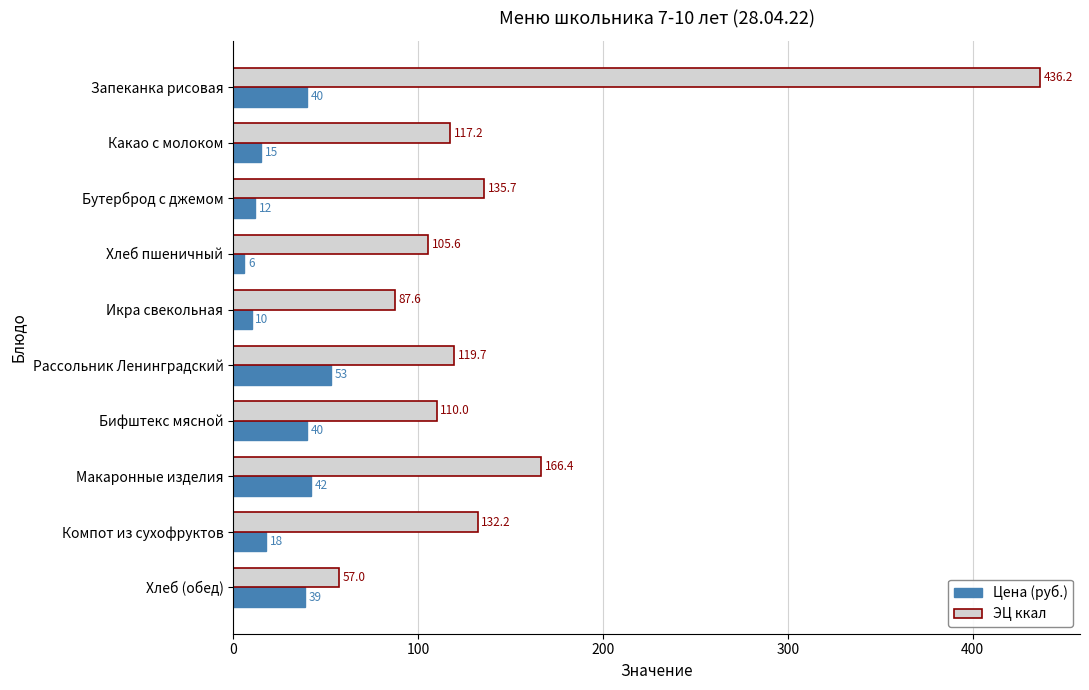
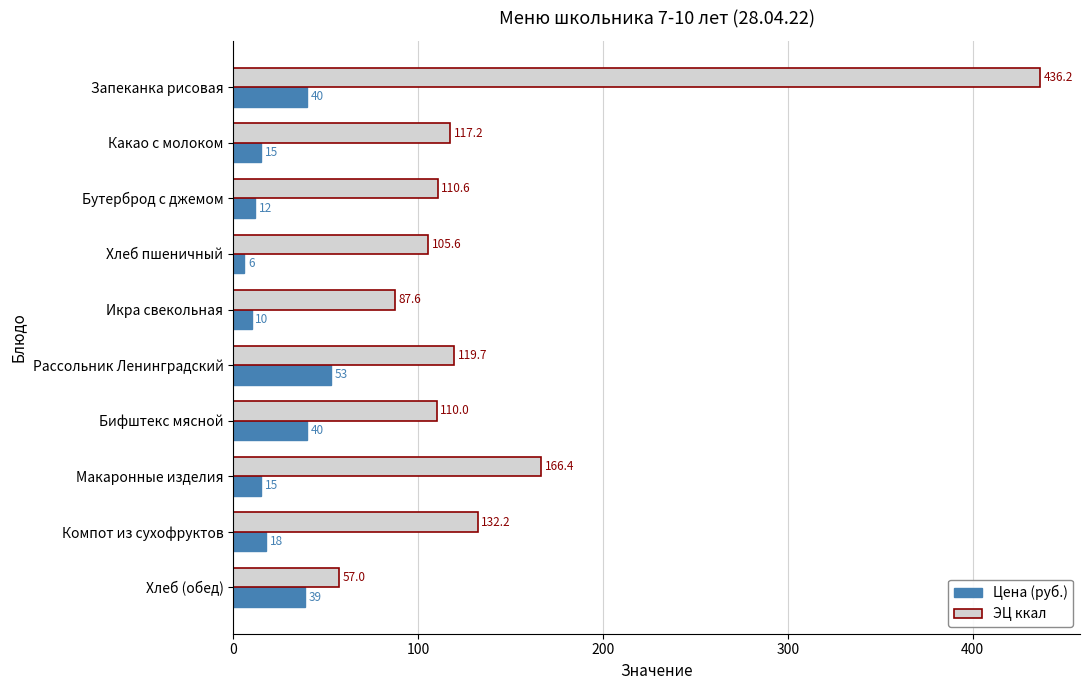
  {
    "Цена (руб.)": {
      "Запеканка рисовая": 40,
      "Какао с молоком": 15,
      "Бутерброд с джемом": 12,
      "Хлеб пшеничный": 6,
      "Икра свекольная": 10,
      "Рассольник Ленинградский": 53,
      "Бифштекс мясной": 40,
-     "Макаронные изделия": 42,
+     "Макаронные изделия": 15,
      "Компот из сухофруктов": 18,
      "Хлеб (обед)": 39
    },
    "ЭЦ ккал": {
      "Запеканка рисовая": 436.2,
      "Какао с молоком": 117.2,
-     "Бутерброд с джемом": 135.7,
+     "Бутерброд с джемом": 110.6,
      "Хлеб пшеничный": 105.6,
      "Икра свекольная": 87.6,
      "Рассольник Ленинградский": 119.7,
      "Бифштекс мясной": 110.0,
      "Макаронные изделия": 166.4,
      "Компот из сухофруктов": 132.2,
      "Хлеб (обед)": 57.0
    }
  }
